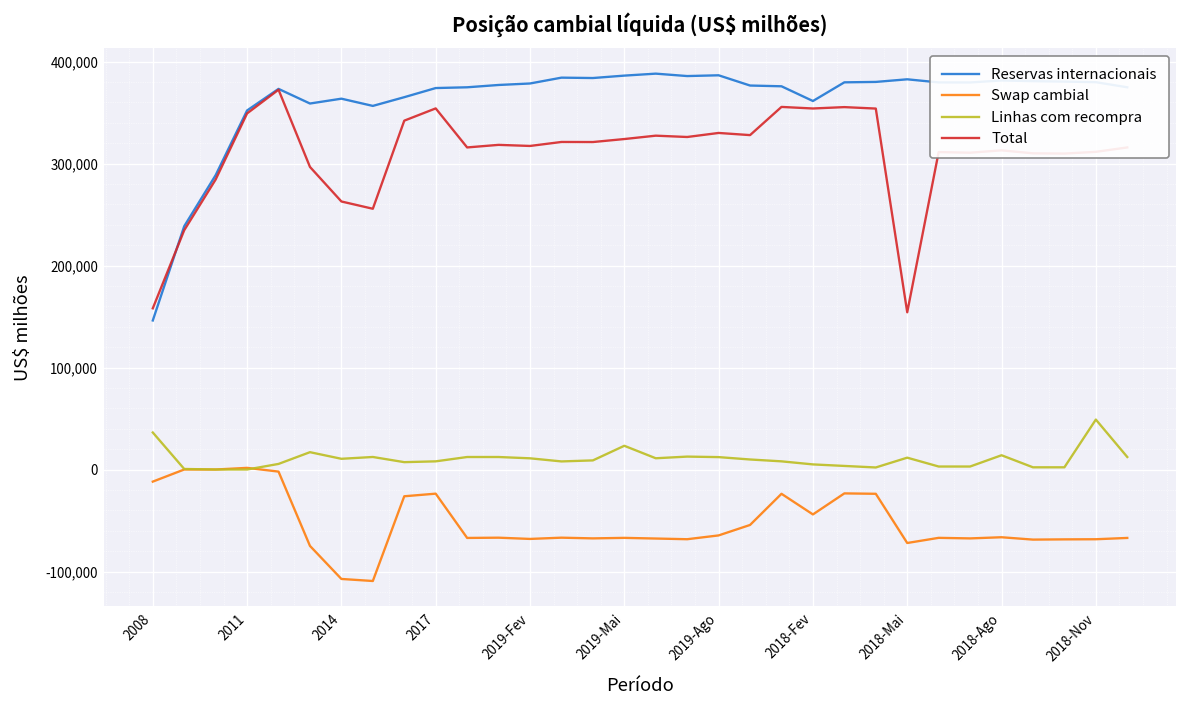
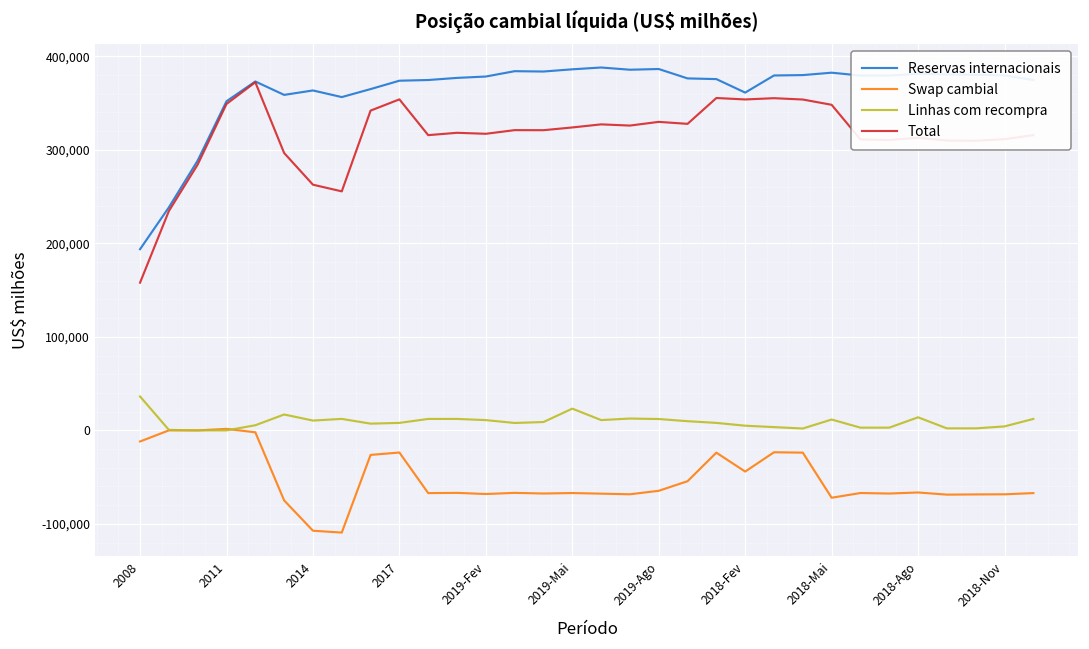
  {
    "Reservas internacionais": {
-     "2008": "150,000",
+     "2008": "190,000",
      "2014": "360,000",
      "2017": "370,000",
      "2019-Fev": "380,000",
      "2019-Mai": "390,000",
      "2019-Ago": "390,000",
      "2018-Fev": "360,000",
      "2018-Mai": "380,000"
    },
    "Swap cambial": {
      "2008": "-10,000",
      "2014": "-110,000",
      "2017": "-20,000",
      "2019-Fev": "-70,000",
      "2019-Mai": "-70,000",
      "2019-Ago": "-60,000",
      "2018-Fev": "-40,000",
      "2018-Mai": "-70,000",
      "2018-Ago": "-70,000",
      "2018-Nov": "-70,000"
    },
    "Linhas com recompra": {
      "2008": "40,000",
      "2014": "10,000",
      "2017": "10,000",
      "2019-Fev": "10,000",
      "2019-Mai": "20,000",
      "2019-Ago": "10,000",
      "2018-Fev": "10,000",
      "2018-Mai": "10,000",
      "2018-Ago": "10,000",
-     "2018-Nov": "50,000"
+     "2018-Nov": "0"
    },
    "Total": {
      "2008": "160,000",
      "2014": "260,000",
      "2017": "350,000",
      "2019-Fev": "320,000",
      "2019-Mai": "320,000",
      "2019-Ago": "330,000",
      "2018-Fev": "350,000",
-     "2018-Mai": "150,000"
+     "2018-Mai": "350,000"
    }
  }
